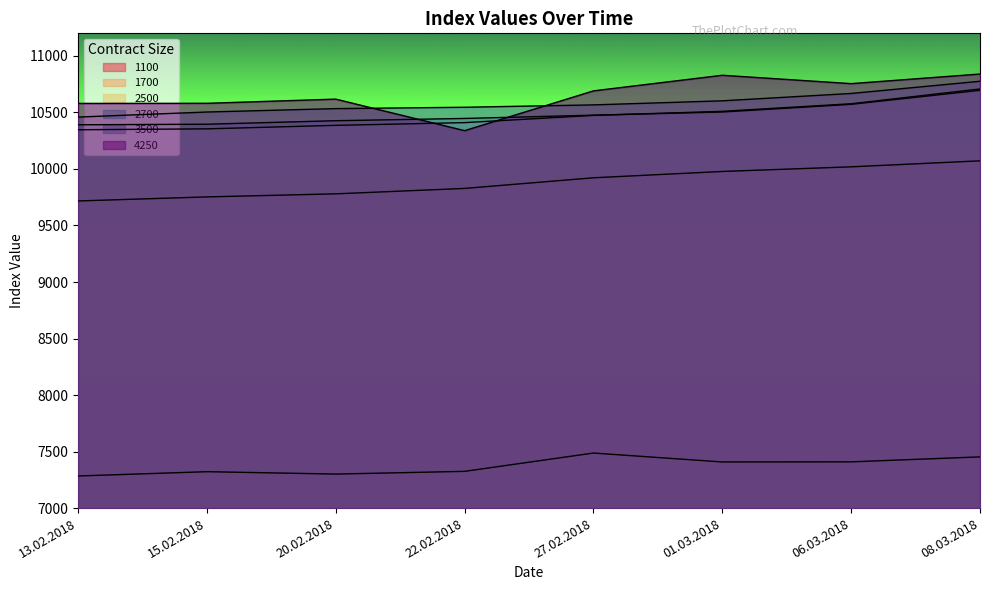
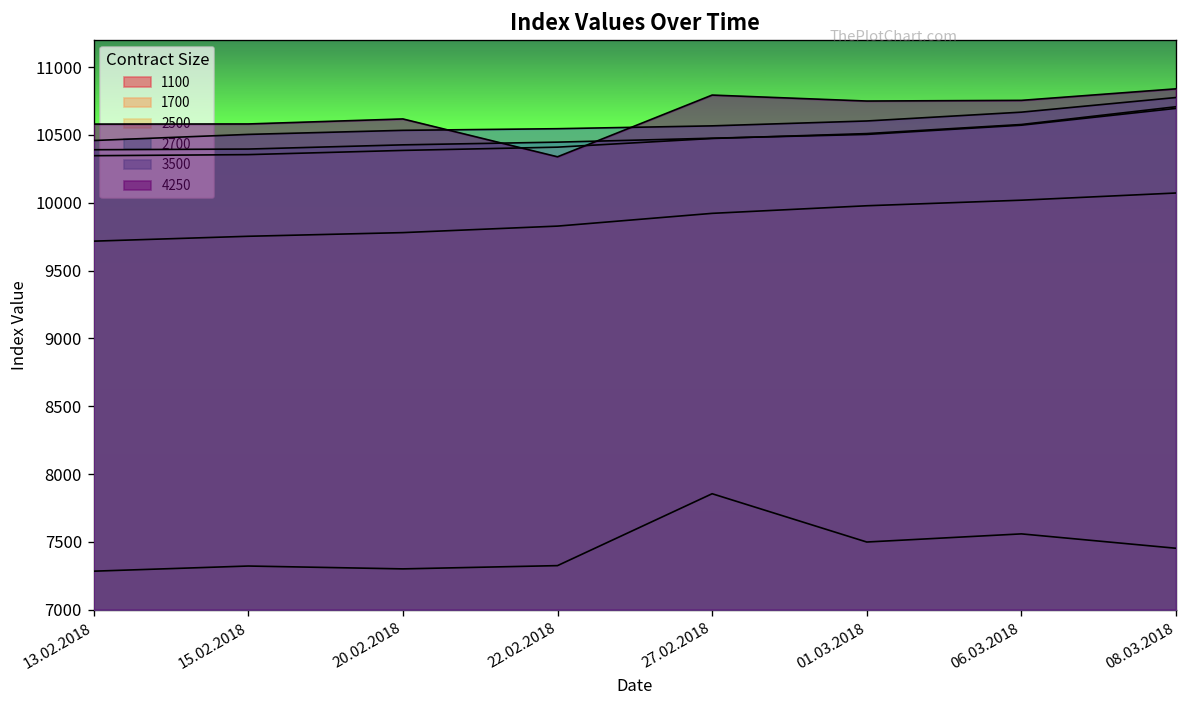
  {
    "1100": {
      "13.02.2018": 7280,
      "15.02.2018": 7320,
      "20.02.2018": 7300,
      "22.02.2018": 7330,
-     "27.02.2018": 7490,
-     "01.03.2018": 7410,
-     "06.03.2018": 7410,
+     "27.02.2018": 7860,
+     "01.03.2018": 7500,
+     "06.03.2018": 7560,
      "08.03.2018": 7450
    },
    "4250": {
      "13.02.2018": 10580,
      "15.02.2018": 10580,
      "20.02.2018": 10620,
      "22.02.2018": 10340,
-     "27.02.2018": 10690,
-     "01.03.2018": 10830,
+     "27.02.2018": 10790,
+     "01.03.2018": 10750,
      "06.03.2018": 10760,
      "08.03.2018": 10840
    }
  }
